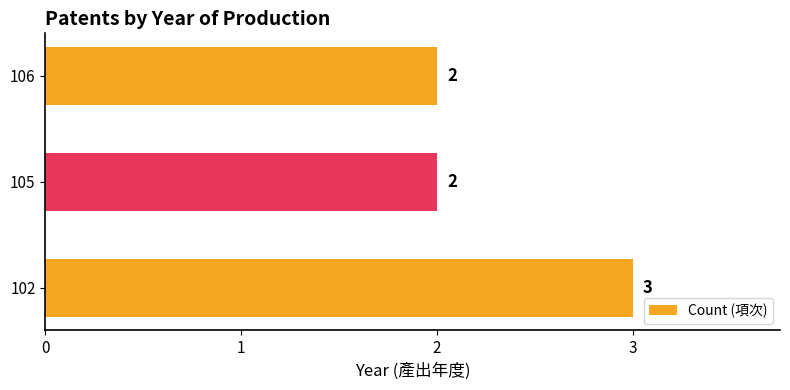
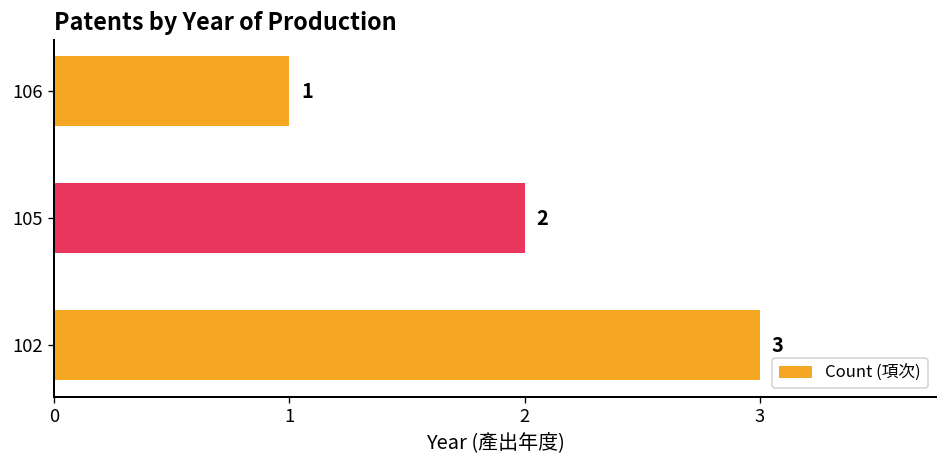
  {
-   "106": 2,
+   "106": 1,
    "105": 2,
    "102": 3
  }
